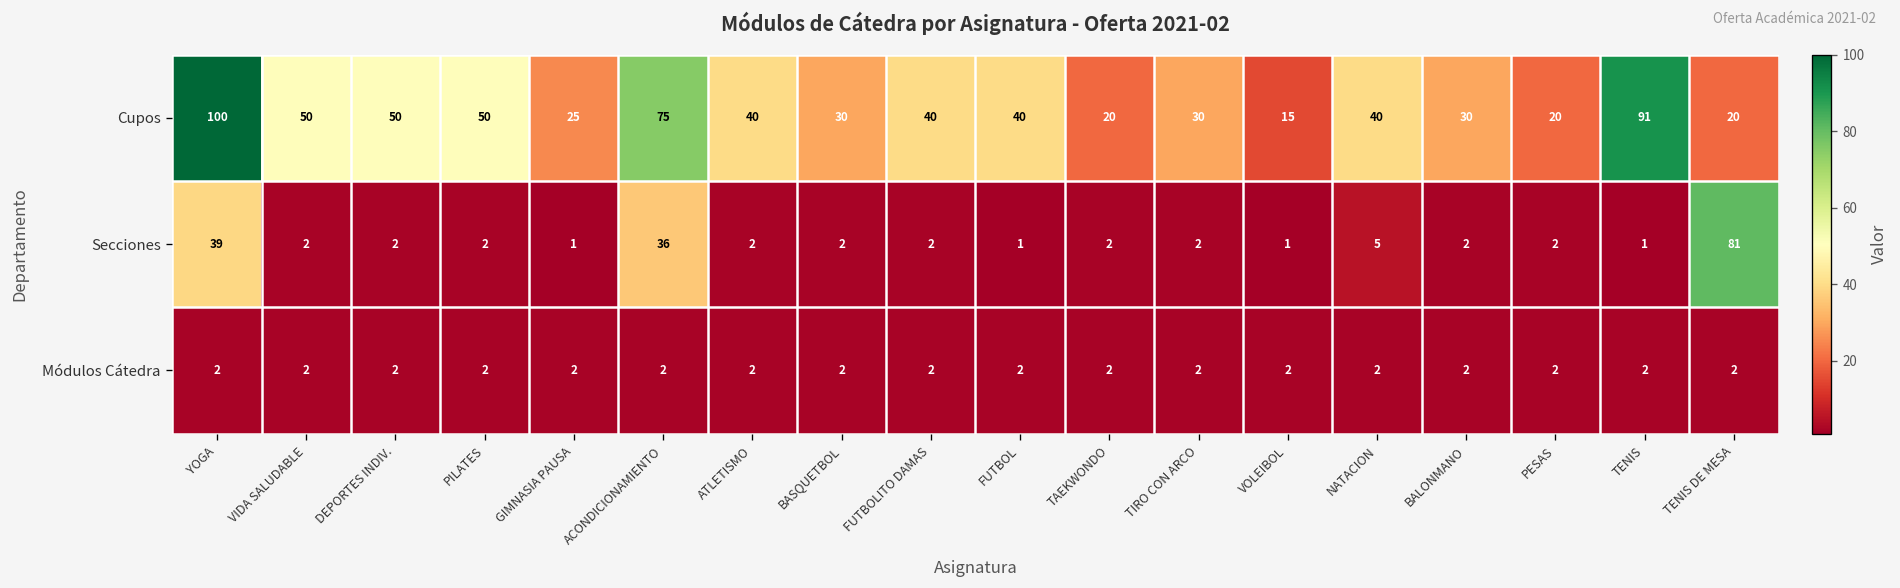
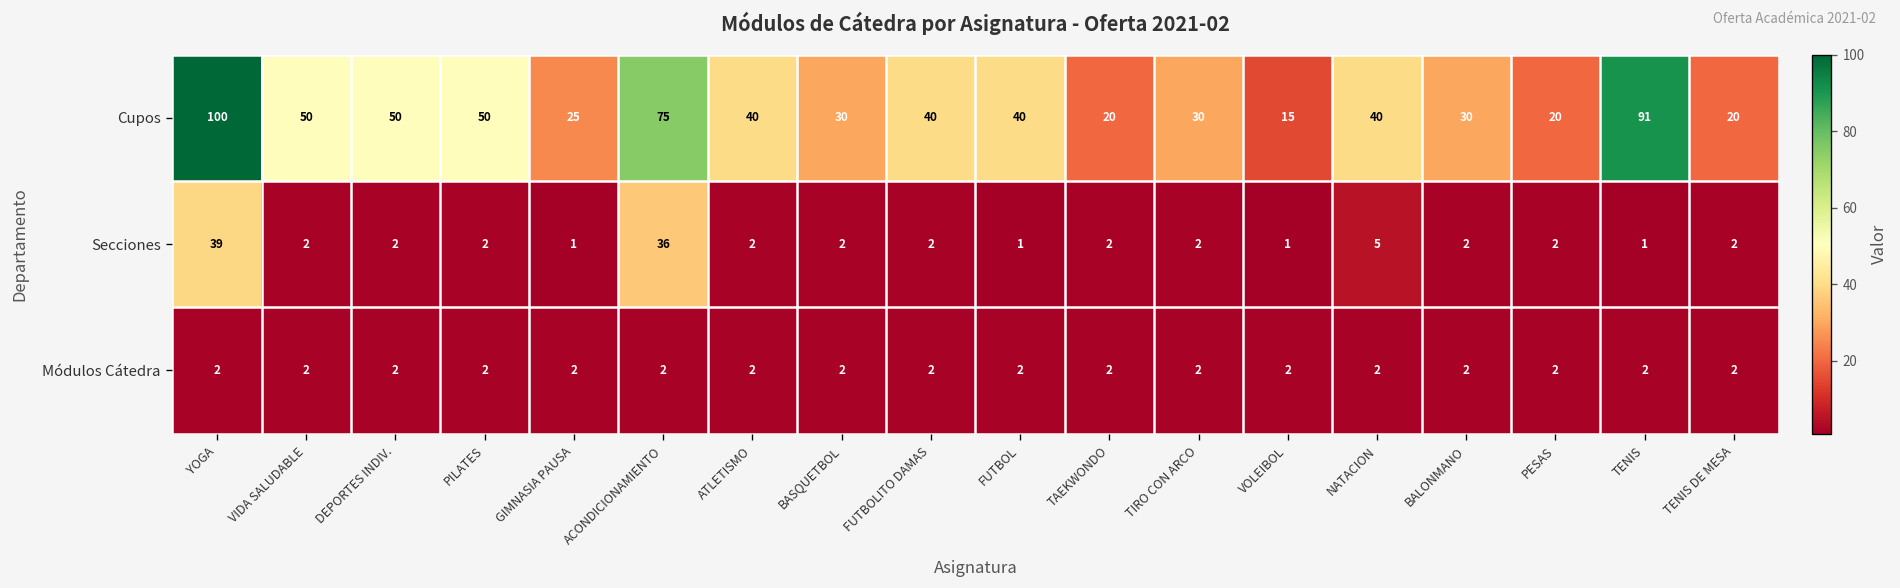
  {
    "Cupos": {
      "YOGA": 100,
      "VIDA SALUDABLE": 50,
      "DEPORTES INDIV.": 50,
      "PILATES": 50,
      "GIMNASIA PAUSA": 25,
      "ACONDICIONAMIENTO": 75,
      "ATLETISMO": 40,
      "BASQUETBOL": 30,
      "FUTBOLITO DAMAS": 40,
      "FUTBOL": 40,
      "TAEKWONDO": 20,
      "TIRO CON ARCO": 30,
      "VOLEIBOL": 15,
      "NATACION": 40,
      "BALONMANO": 30,
      "PESAS": 20,
      "TENIS": 91,
      "TENIS DE MESA": 20
    },
    "Secciones": {
      "YOGA": 39,
      "VIDA SALUDABLE": 2,
      "DEPORTES INDIV.": 2,
      "PILATES": 2,
      "GIMNASIA PAUSA": 1,
      "ACONDICIONAMIENTO": 36,
      "ATLETISMO": 2,
      "BASQUETBOL": 2,
      "FUTBOLITO DAMAS": 2,
      "FUTBOL": 1,
      "TAEKWONDO": 2,
      "TIRO CON ARCO": 2,
      "VOLEIBOL": 1,
      "NATACION": 5,
      "BALONMANO": 2,
      "PESAS": 2,
      "TENIS": 1,
-     "TENIS DE MESA": 81
+     "TENIS DE MESA": 2
    },
    "Módulos Cátedra": {
      "YOGA": 2,
      "VIDA SALUDABLE": 2,
      "DEPORTES INDIV.": 2,
      "PILATES": 2,
      "GIMNASIA PAUSA": 2,
      "ACONDICIONAMIENTO": 2,
      "ATLETISMO": 2,
      "BASQUETBOL": 2,
      "FUTBOLITO DAMAS": 2,
      "FUTBOL": 2,
      "TAEKWONDO": 2,
      "TIRO CON ARCO": 2,
      "VOLEIBOL": 2,
      "NATACION": 2,
      "BALONMANO": 2,
      "PESAS": 2,
      "TENIS": 2,
      "TENIS DE MESA": 2
    }
  }
